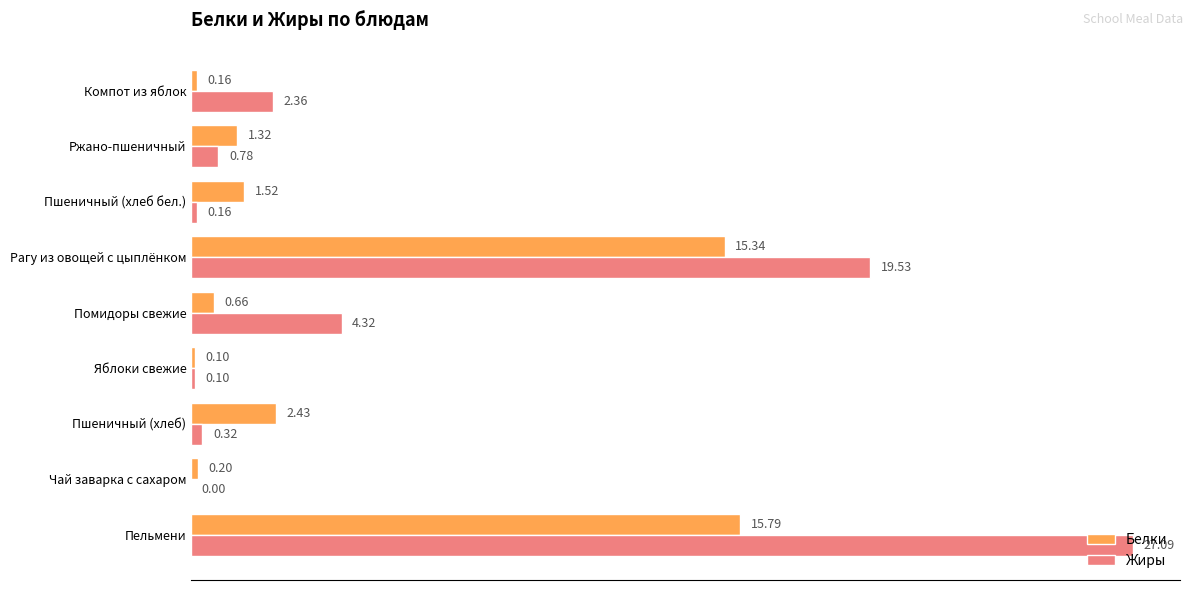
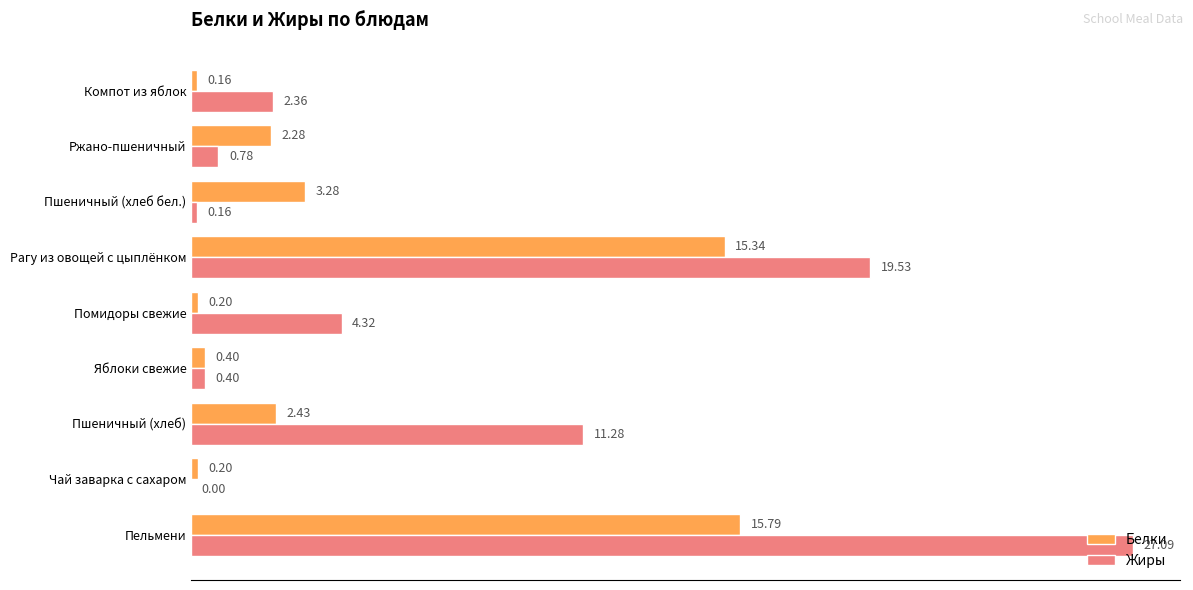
  {
    "Белки": {
      "Компот из яблок": 0.16,
-     "Ржано-пшеничный": 1.32,
-     "Пшеничный (хлеб бел.)": 1.52,
+     "Ржано-пшеничный": 2.28,
+     "Пшеничный (хлеб бел.)": 3.28,
      "Рагу из овощей с цыплёнком": 15.34,
-     "Помидоры свежие": 0.66,
-     "Яблоки свежие": 0.10,
+     "Помидоры свежие": 0.20,
+     "Яблоки свежие": 0.40,
      "Пшеничный (хлеб)": 2.43,
      "Чай заварка с сахаром": 0.20,
      "Пельмени": 15.79
    },
    "Жиры": {
      "Компот из яблок": 2.36,
      "Ржано-пшеничный": 0.78,
      "Пшеничный (хлеб бел.)": 0.16,
      "Рагу из овощей с цыплёнком": 19.53,
      "Помидоры свежие": 4.32,
-     "Яблоки свежие": 0.10,
-     "Пшеничный (хлеб)": 0.32,
+     "Яблоки свежие": 0.40,
+     "Пшеничный (хлеб)": 11.28,
      "Чай заварка с сахаром": 0.00,
      "Пельмени": 27.09
    }
  }
